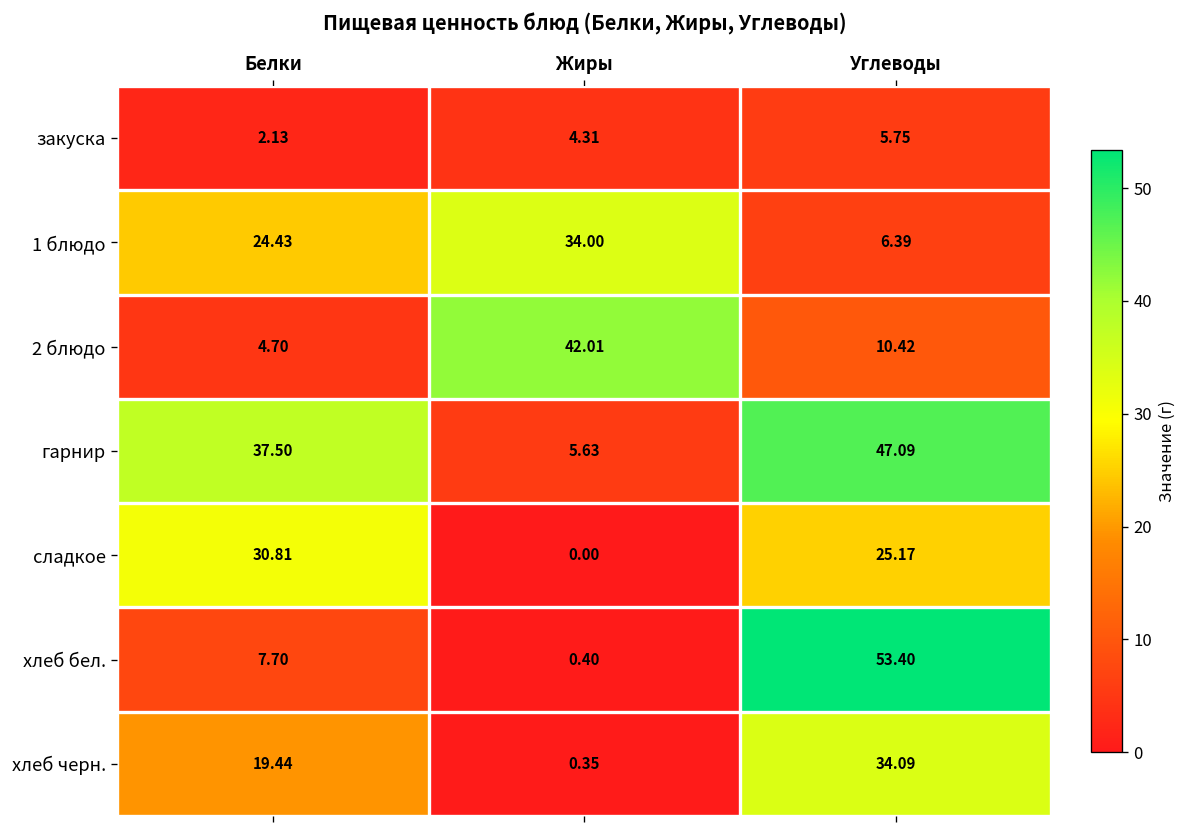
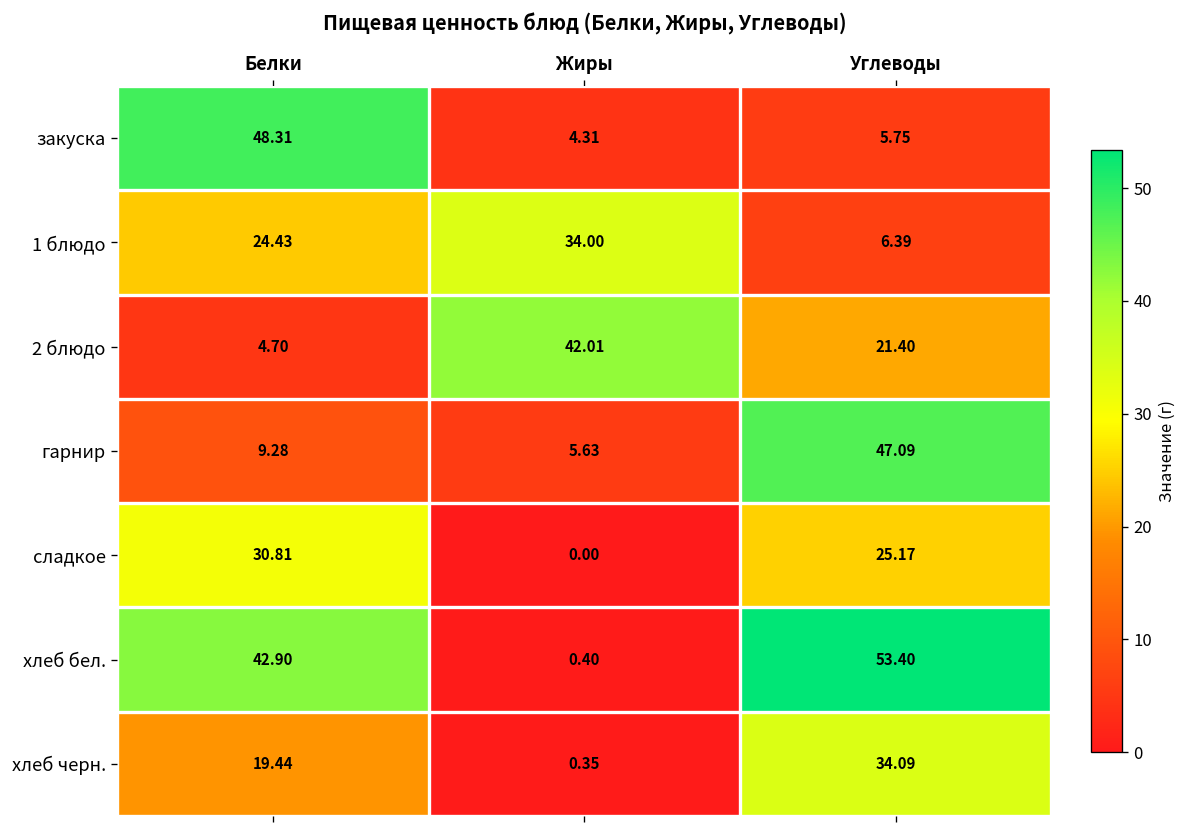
  {
    "закуска": {
-     "Белки": 2.13,
+     "Белки": 48.31,
      "Жиры": 4.31,
      "Углеводы": 5.75
    },
    "1 блюдо": {
      "Белки": 24.43,
      "Жиры": 34.00,
      "Углеводы": 6.39
    },
    "2 блюдо": {
      "Белки": 4.70,
      "Жиры": 42.01,
-     "Углеводы": 10.42
+     "Углеводы": 21.40
    },
    "гарнир": {
-     "Белки": 37.50,
+     "Белки": 9.28,
      "Жиры": 5.63,
      "Углеводы": 47.09
    },
    "сладкое": {
      "Белки": 30.81,
      "Жиры": 0.00,
      "Углеводы": 25.17
    },
    "хлеб бел.": {
-     "Белки": 7.70,
+     "Белки": 42.90,
      "Жиры": 0.40,
      "Углеводы": 53.40
    },
    "хлеб черн.": {
      "Белки": 19.44,
      "Жиры": 0.35,
      "Углеводы": 34.09
    }
  }
